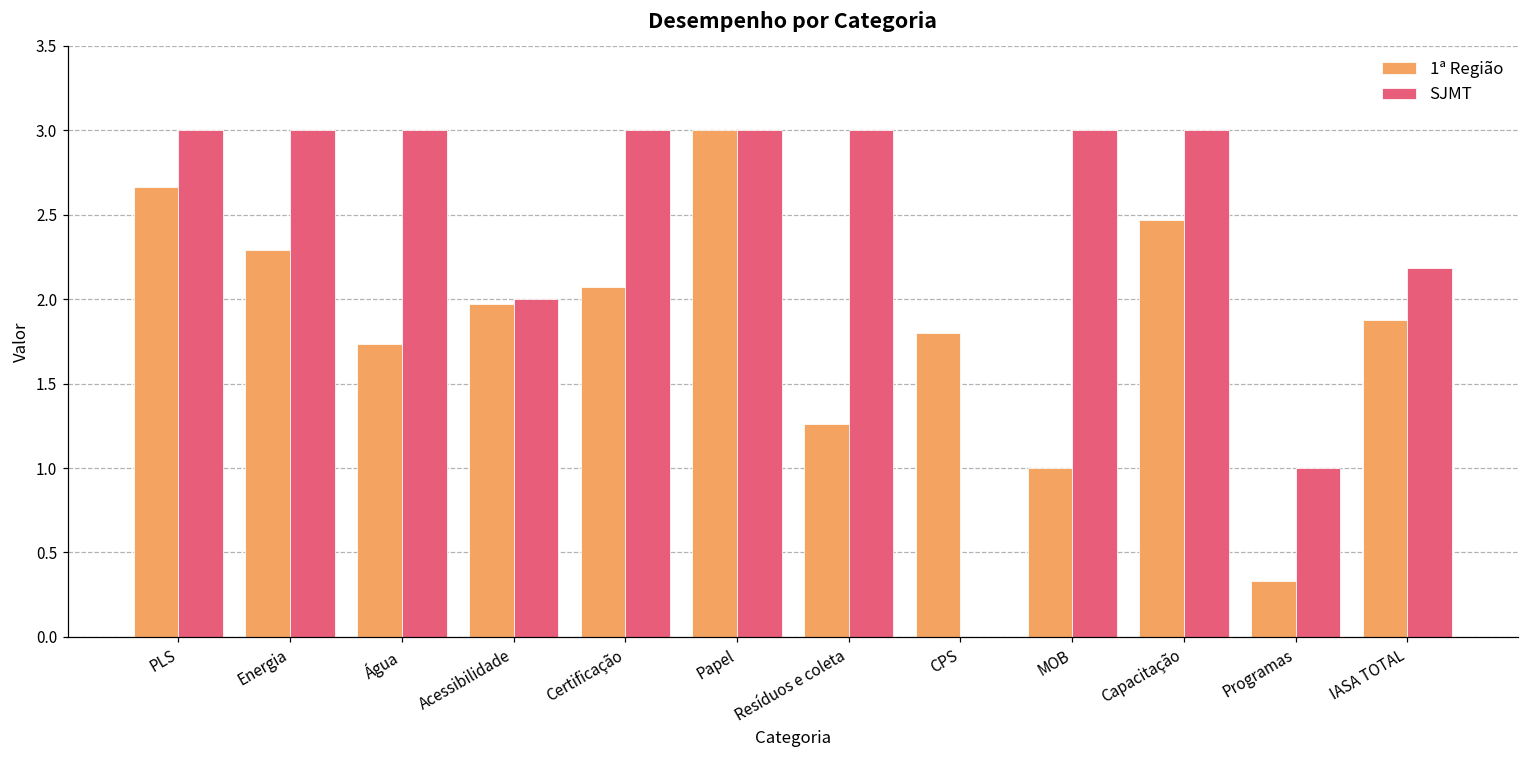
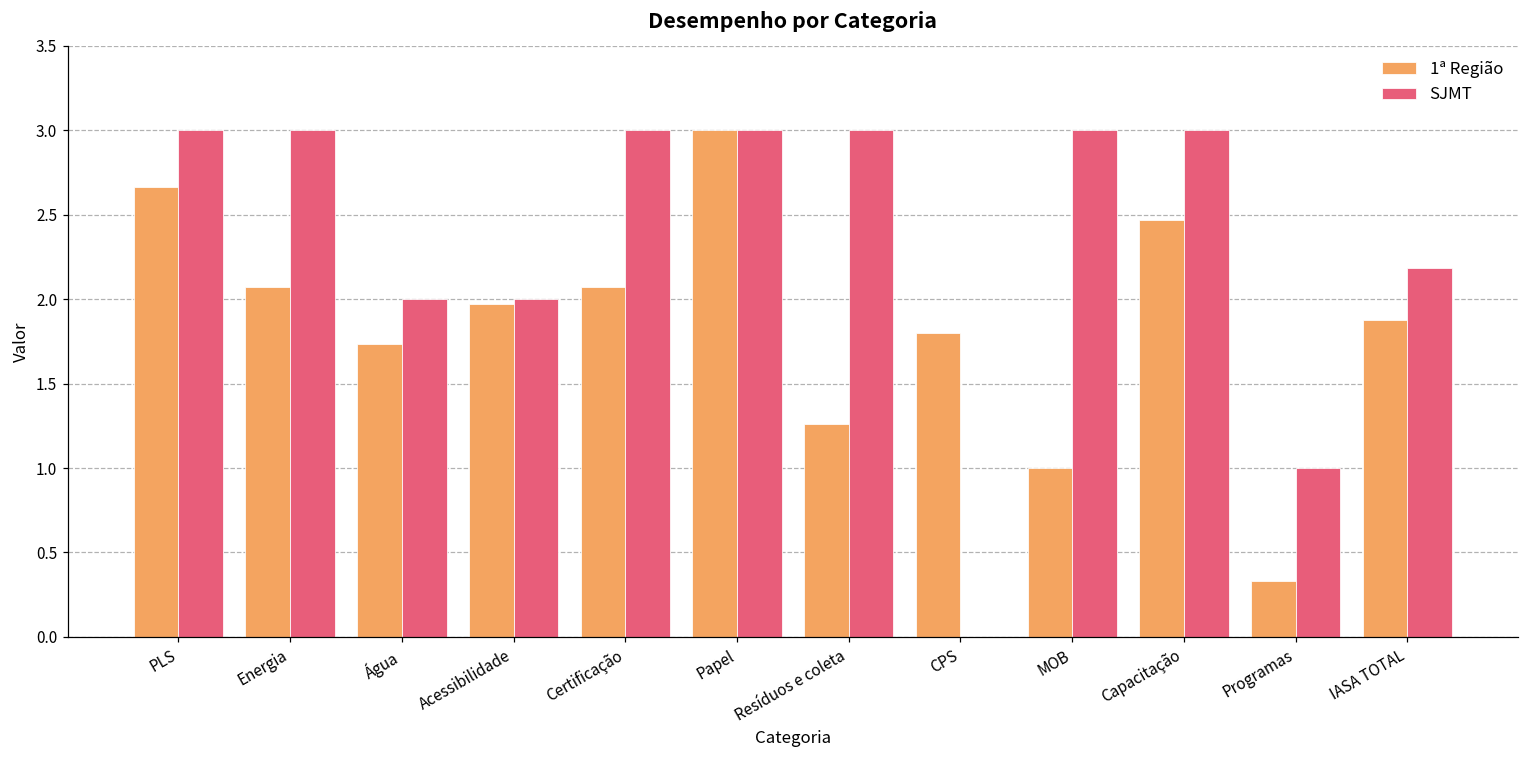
  {
    "1ª Região": {
      "PLS": 2.67,
-     "Energia": 2.29,
+     "Energia": 2.07,
      "Água": 1.73,
      "Acessibilidade": 1.97,
      "Certificação": 2.07,
      "Papel": 3.00,
      "Resíduos e coleta": 1.26,
      "CPS": 1.80,
      "MOB": 1.00,
      "Capacitação": 2.47,
      "Programas": 0.33,
      "IASA TOTAL": 1.88
    },
    "SJMT": {
      "PLS": 3,
      "Energia": 3,
-     "Água": 3,
+     "Água": 2,
      "Acessibilidade": 2,
      "Certificação": 3,
      "Papel": 3,
      "Resíduos e coleta": 3,
      "CPS": 0,
      "MOB": 3,
      "Capacitação": 3,
      "Programas": 1,
      "IASA TOTAL": 2.18
    }
  }
